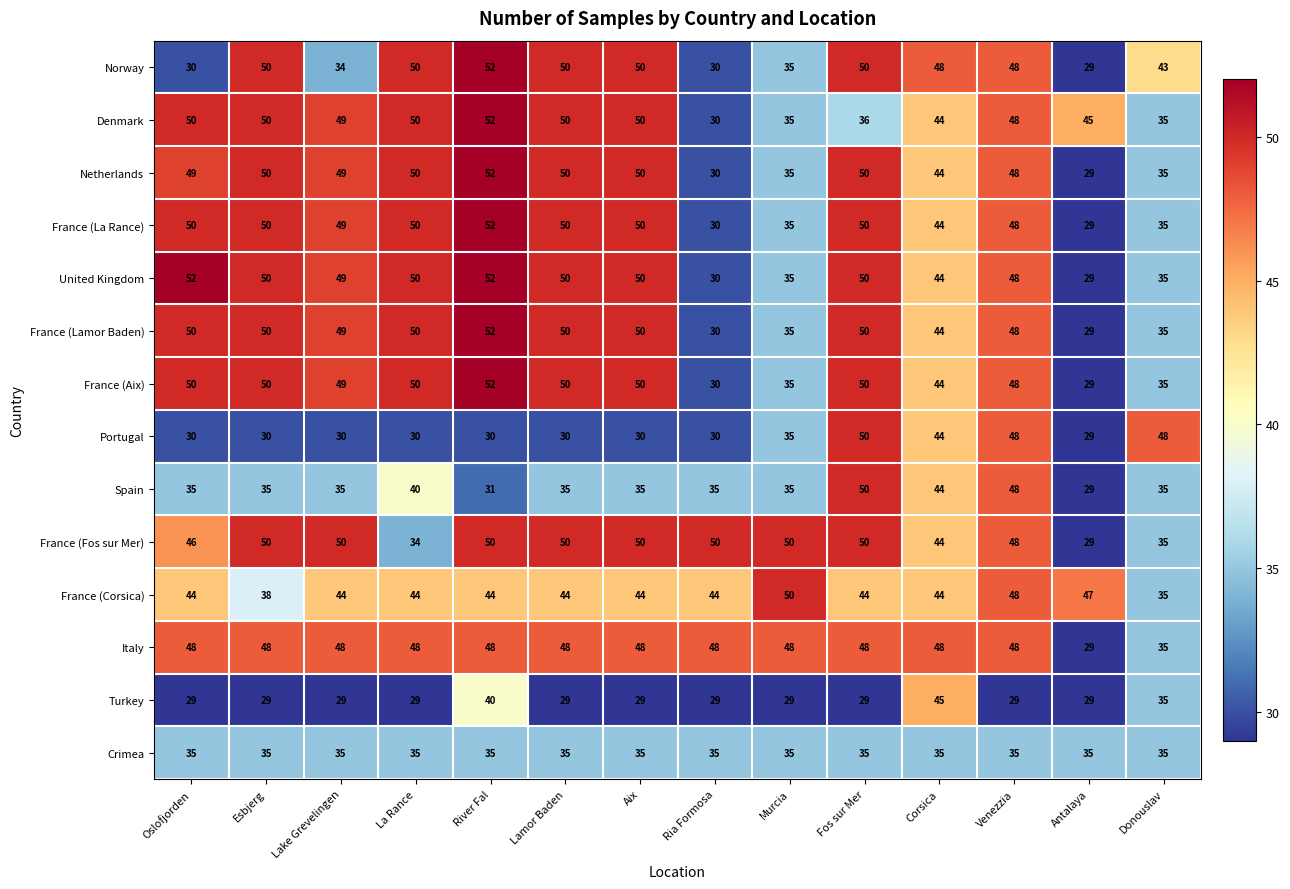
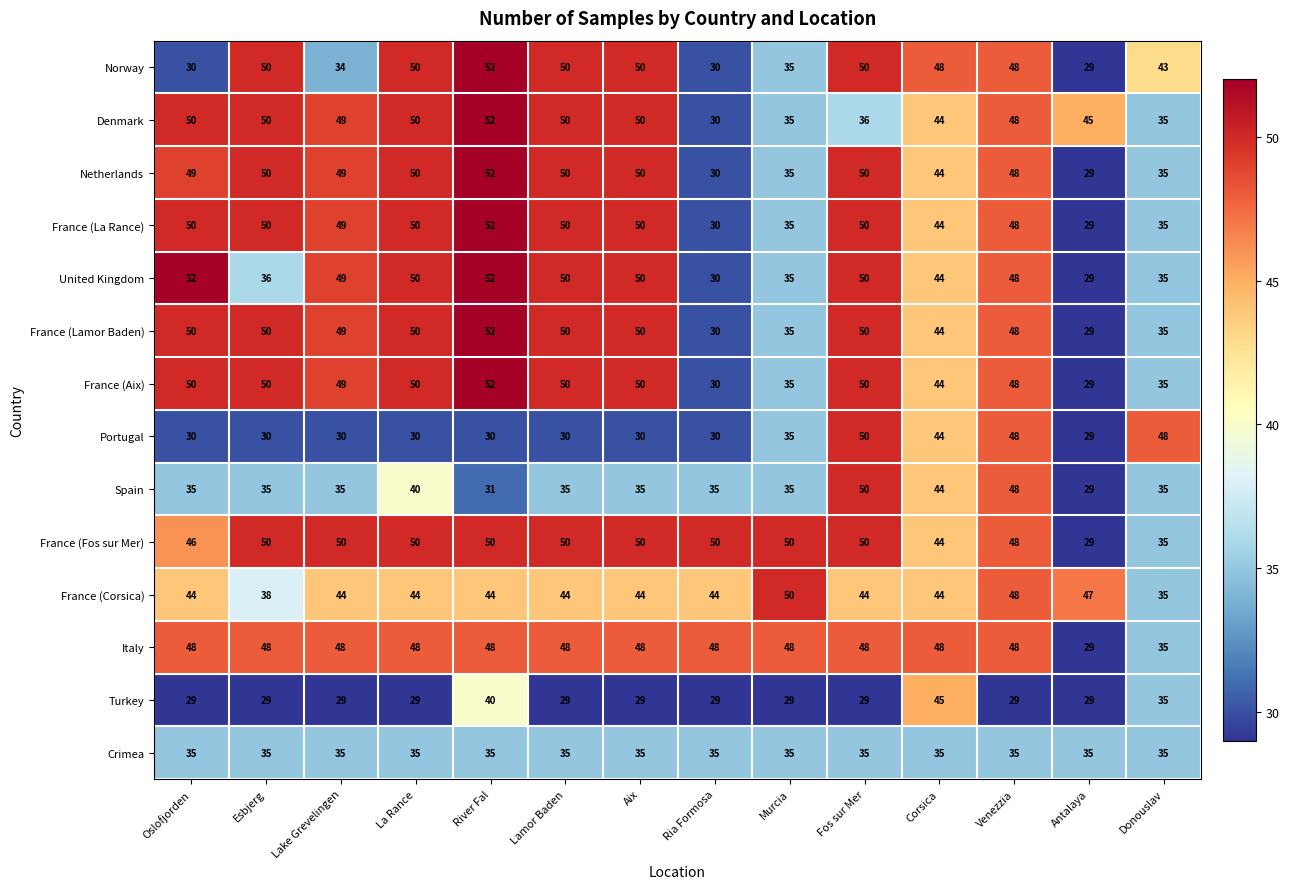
  {
    "Norway": {
      "Oslofjorden": 30,
      "Esbjerg": 50,
      "Lake Grevelingen": 34,
      "La Rance": 50,
      "River Fal": 52,
      "Lamor Baden": 50,
      "Aix": 50,
      "Ria Formosa": 30,
      "Murcia": 35,
      "Fos sur Mer": 50,
      "Corsica": 48,
      "Venezzia": 48,
      "Antalaya": 29,
      "Donouslav": 43
    },
    "Denmark": {
      "Oslofjorden": 50,
      "Esbjerg": 50,
      "Lake Grevelingen": 49,
      "La Rance": 50,
      "River Fal": 52,
      "Lamor Baden": 50,
      "Aix": 50,
      "Ria Formosa": 30,
      "Murcia": 35,
      "Fos sur Mer": 36,
      "Corsica": 44,
      "Venezzia": 48,
      "Antalaya": 45,
      "Donouslav": 35
    },
    "Netherlands": {
      "Oslofjorden": 49,
      "Esbjerg": 50,
      "Lake Grevelingen": 49,
      "La Rance": 50,
      "River Fal": 52,
      "Lamor Baden": 50,
      "Aix": 50,
      "Ria Formosa": 30,
      "Murcia": 35,
      "Fos sur Mer": 50,
      "Corsica": 44,
      "Venezzia": 48,
      "Antalaya": 29,
      "Donouslav": 35
    },
    "France (La Rance)": {
      "Oslofjorden": 50,
      "Esbjerg": 50,
      "Lake Grevelingen": 49,
      "La Rance": 50,
      "River Fal": 52,
      "Lamor Baden": 50,
      "Aix": 50,
      "Ria Formosa": 30,
      "Murcia": 35,
      "Fos sur Mer": 50,
      "Corsica": 44,
      "Venezzia": 48,
      "Antalaya": 29,
      "Donouslav": 35
    },
    "United Kingdom": {
      "Oslofjorden": 52,
-     "Esbjerg": 50,
+     "Esbjerg": 36,
      "Lake Grevelingen": 49,
      "La Rance": 50,
      "River Fal": 52,
      "Lamor Baden": 50,
      "Aix": 50,
      "Ria Formosa": 30,
      "Murcia": 35,
      "Fos sur Mer": 50,
      "Corsica": 44,
      "Venezzia": 48,
      "Antalaya": 29,
      "Donouslav": 35
    },
    "France (Lamor Baden)": {
      "Oslofjorden": 50,
      "Esbjerg": 50,
      "Lake Grevelingen": 49,
      "La Rance": 50,
      "River Fal": 52,
      "Lamor Baden": 50,
      "Aix": 50,
      "Ria Formosa": 30,
      "Murcia": 35,
      "Fos sur Mer": 50,
      "Corsica": 44,
      "Venezzia": 48,
      "Antalaya": 29,
      "Donouslav": 35
    },
    "France (Aix)": {
      "Oslofjorden": 50,
      "Esbjerg": 50,
      "Lake Grevelingen": 49,
      "La Rance": 50,
      "River Fal": 52,
      "Lamor Baden": 50,
      "Aix": 50,
      "Ria Formosa": 30,
      "Murcia": 35,
      "Fos sur Mer": 50,
      "Corsica": 44,
      "Venezzia": 48,
      "Antalaya": 29,
      "Donouslav": 35
    },
    "Portugal": {
      "Oslofjorden": 30,
      "Esbjerg": 30,
      "Lake Grevelingen": 30,
      "La Rance": 30,
      "River Fal": 30,
      "Lamor Baden": 30,
      "Aix": 30,
      "Ria Formosa": 30,
      "Murcia": 35,
      "Fos sur Mer": 50,
      "Corsica": 44,
      "Venezzia": 48,
      "Antalaya": 29,
      "Donouslav": 48
    },
    "Spain": {
      "Oslofjorden": 35,
      "Esbjerg": 35,
      "Lake Grevelingen": 35,
      "La Rance": 40,
      "River Fal": 31,
      "Lamor Baden": 35,
      "Aix": 35,
      "Ria Formosa": 35,
      "Murcia": 35,
      "Fos sur Mer": 50,
      "Corsica": 44,
      "Venezzia": 48,
      "Antalaya": 29,
      "Donouslav": 35
    },
    "France (Fos sur Mer)": {
      "Oslofjorden": 46,
      "Esbjerg": 50,
      "Lake Grevelingen": 50,
-     "La Rance": 34,
+     "La Rance": 50,
      "River Fal": 50,
      "Lamor Baden": 50,
      "Aix": 50,
      "Ria Formosa": 50,
      "Murcia": 50,
      "Fos sur Mer": 50,
      "Corsica": 44,
      "Venezzia": 48,
      "Antalaya": 29,
      "Donouslav": 35
    },
    "France (Corsica)": {
      "Oslofjorden": 44,
      "Esbjerg": 38,
      "Lake Grevelingen": 44,
      "La Rance": 44,
      "River Fal": 44,
      "Lamor Baden": 44,
      "Aix": 44,
      "Ria Formosa": 44,
      "Murcia": 50,
      "Fos sur Mer": 44,
      "Corsica": 44,
      "Venezzia": 48,
      "Antalaya": 47,
      "Donouslav": 35
    },
    "Italy": {
      "Oslofjorden": 48,
      "Esbjerg": 48,
      "Lake Grevelingen": 48,
      "La Rance": 48,
      "River Fal": 48,
      "Lamor Baden": 48,
      "Aix": 48,
      "Ria Formosa": 48,
      "Murcia": 48,
      "Fos sur Mer": 48,
      "Corsica": 48,
      "Venezzia": 48,
      "Antalaya": 29,
      "Donouslav": 35
    },
    "Turkey": {
      "Oslofjorden": 29,
      "Esbjerg": 29,
      "Lake Grevelingen": 29,
      "La Rance": 29,
      "River Fal": 40,
      "Lamor Baden": 29,
      "Aix": 29,
      "Ria Formosa": 29,
      "Murcia": 29,
      "Fos sur Mer": 29,
      "Corsica": 45,
      "Venezzia": 29,
      "Antalaya": 29,
      "Donouslav": 35
    },
    "Crimea": {
      "Oslofjorden": 35,
      "Esbjerg": 35,
      "Lake Grevelingen": 35,
      "La Rance": 35,
      "River Fal": 35,
      "Lamor Baden": 35,
      "Aix": 35,
      "Ria Formosa": 35,
      "Murcia": 35,
      "Fos sur Mer": 35,
      "Corsica": 35,
      "Venezzia": 35,
      "Antalaya": 35,
      "Donouslav": 35
    }
  }
